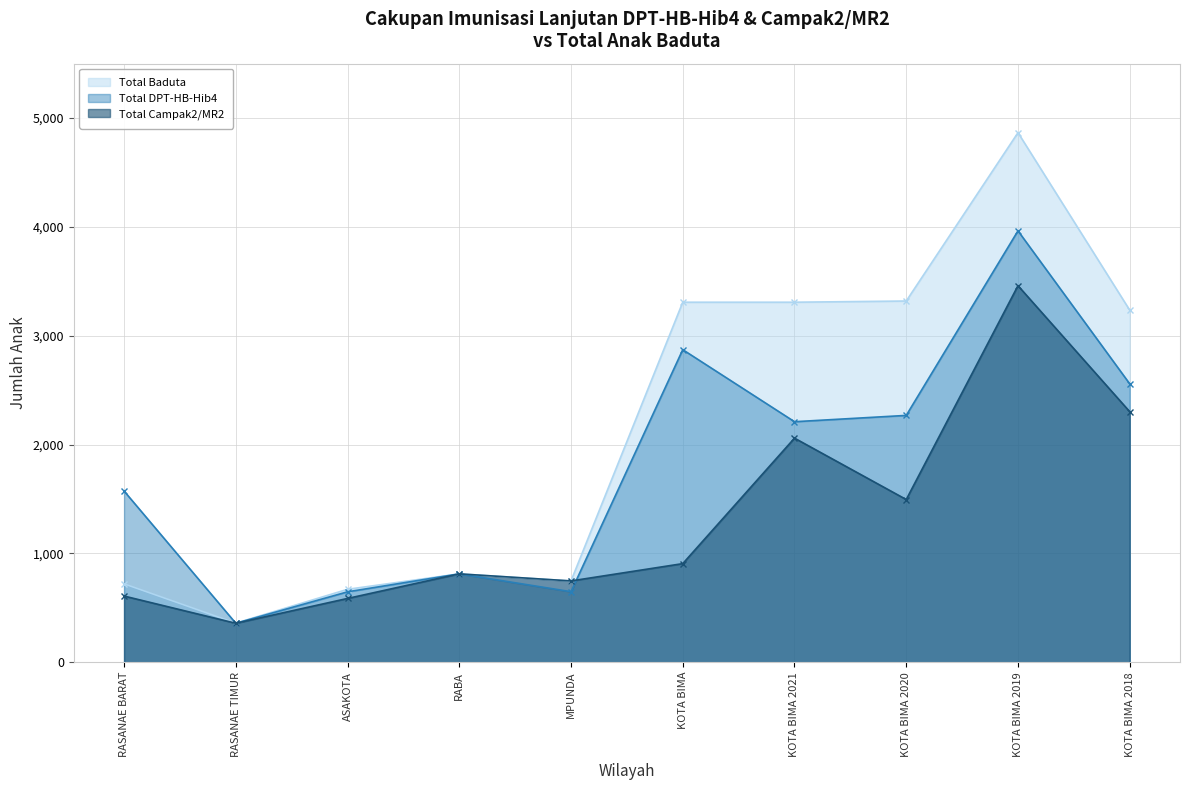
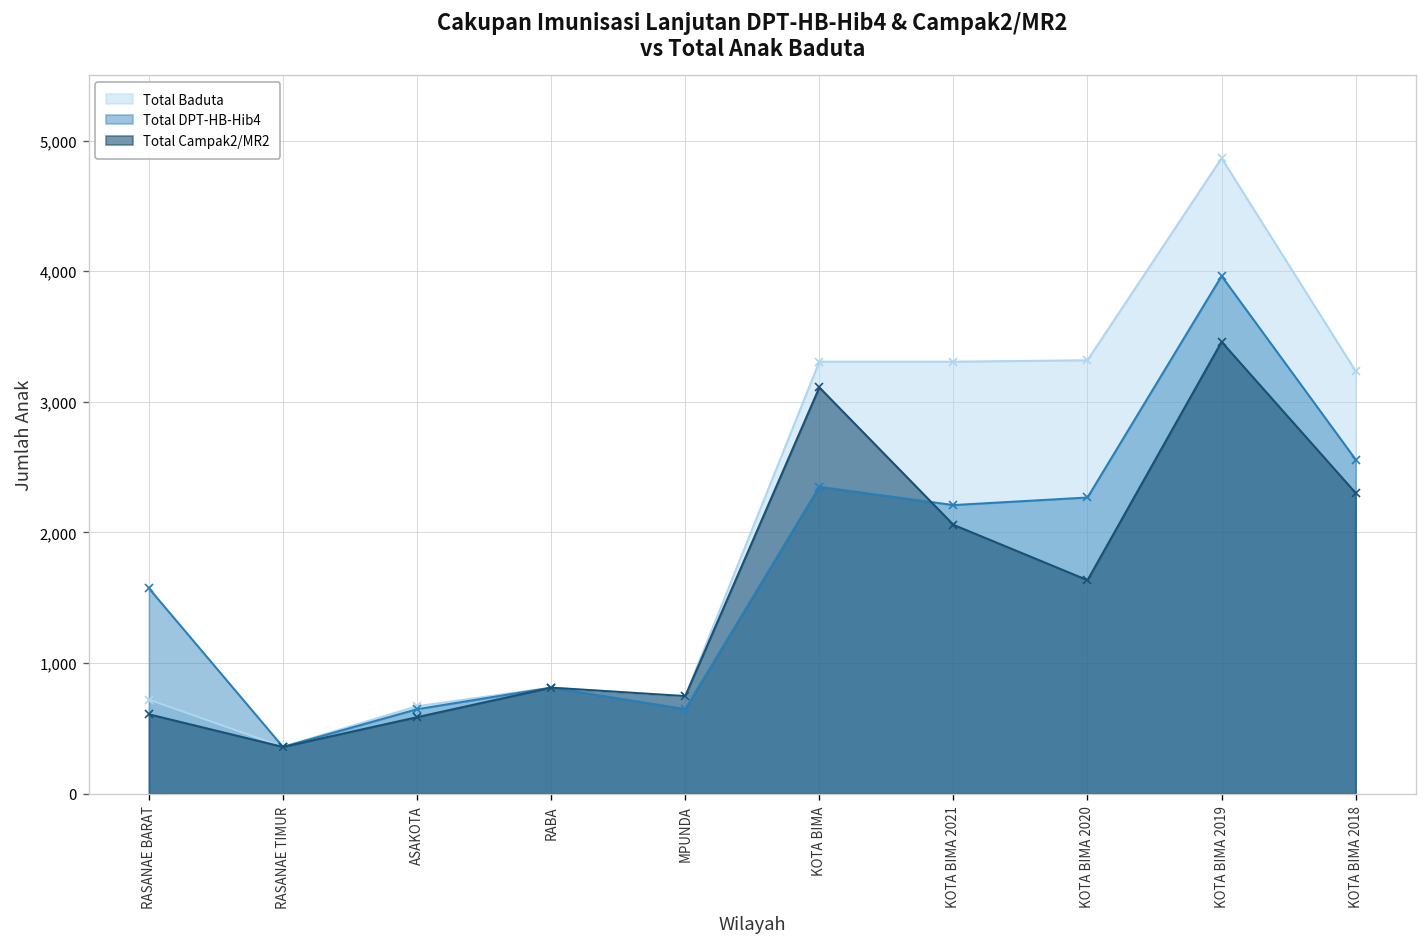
  {
    "Total Baduta": {
      "RASANAE BARAT": "720",
      "KOTA BIMA": "3,310",
      "KOTA BIMA 2021": "3,310",
      "KOTA BIMA 2020": "3,320",
      "KOTA BIMA 2019": "4,870",
      "KOTA BIMA 2018": "3,240"
    },
    "Total DPT-HB-Hib4": {
      "RASANAE BARAT": "1,570",
      "MPUNDA": "650",
-     "KOTA BIMA": "2,870",
+     "KOTA BIMA": "2,350",
      "KOTA BIMA 2021": "2,210",
      "KOTA BIMA 2020": "2,270",
      "KOTA BIMA 2019": "3,960",
      "KOTA BIMA 2018": "2,560"
    },
    "Total Campak2/MR2": {
      "RASANAE BARAT": "610",
      "ASAKOTA": "590",
-     "KOTA BIMA": "910",
+     "KOTA BIMA": "3,110",
      "KOTA BIMA 2021": "2,060",
-     "KOTA BIMA 2020": "1,500",
+     "KOTA BIMA 2020": "1,640",
      "KOTA BIMA 2019": "3,460",
      "KOTA BIMA 2018": "2,300"
    }
  }
